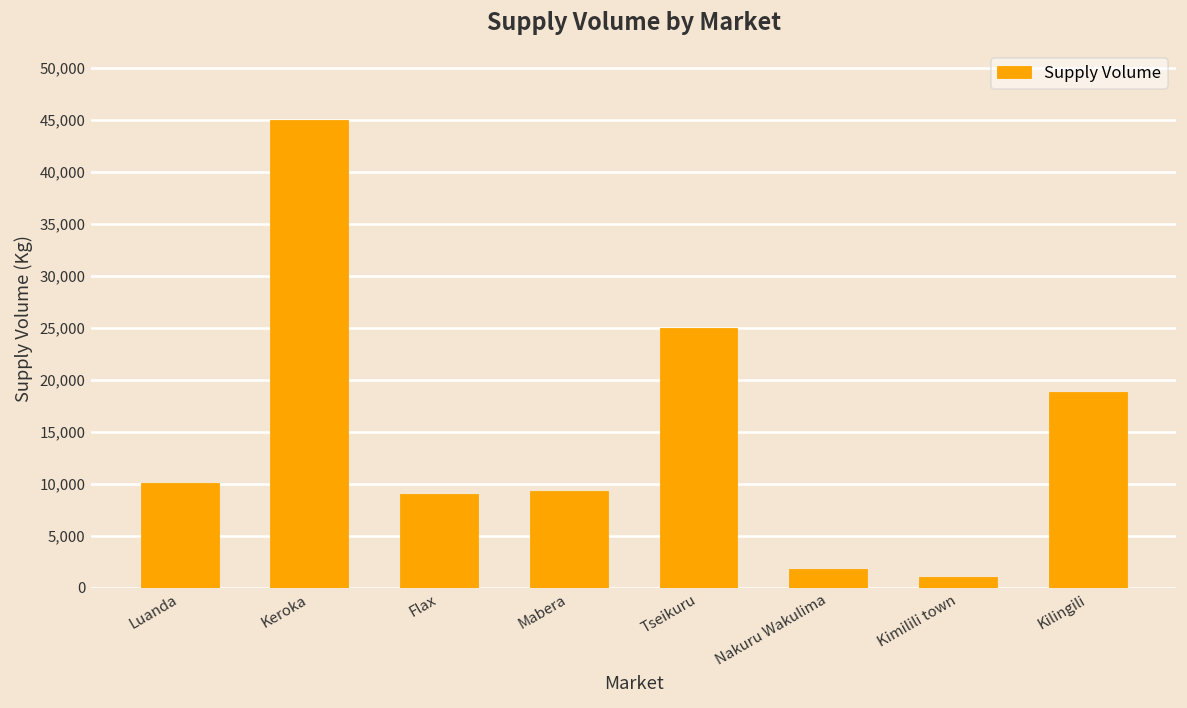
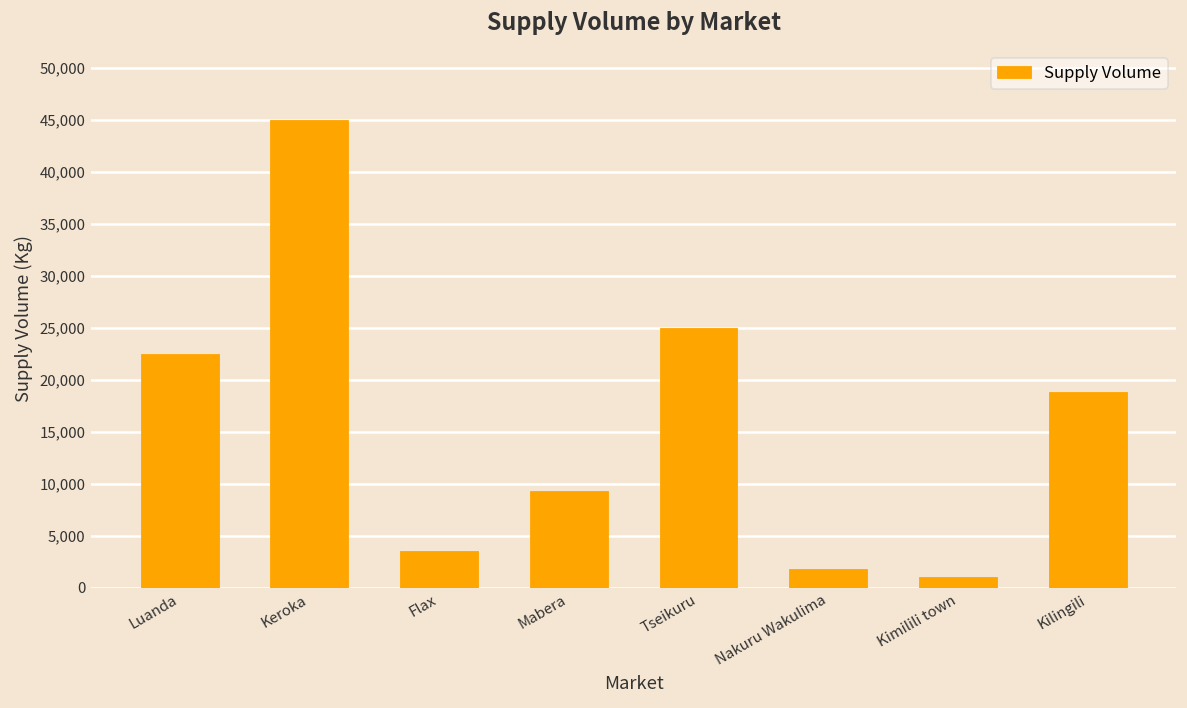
  {
-   "Luanda": "10,000",
+   "Luanda": "23,000",
    "Keroka": "45,000",
-   "Flax": "9,000",
+   "Flax": "4,000",
    "Mabera": "9,000",
    "Tseikuru": "25,000",
    "Nakuru Wakulima": "2,000",
    "Kimilili town": "1,000",
    "Kilingili": "19,000"
  }
